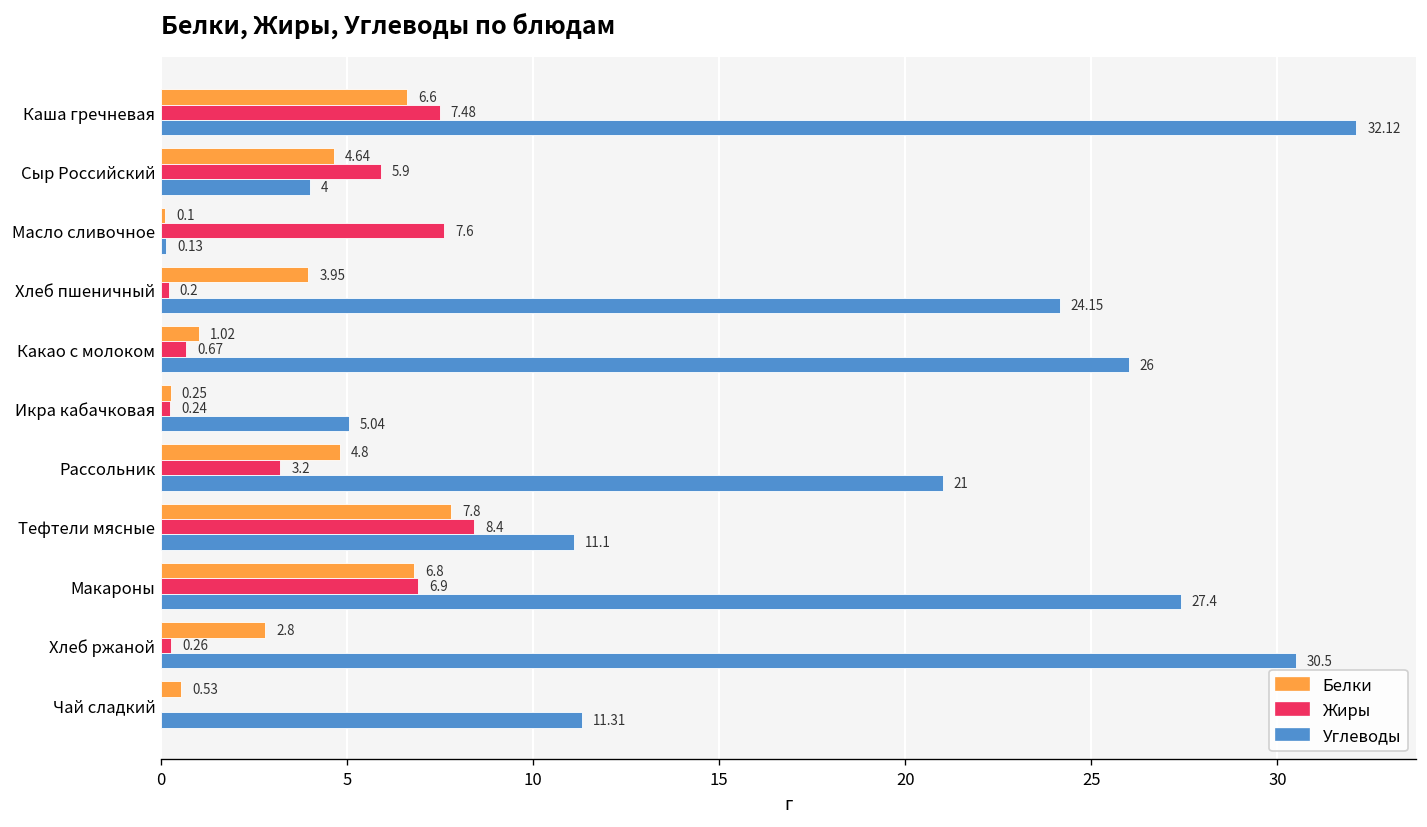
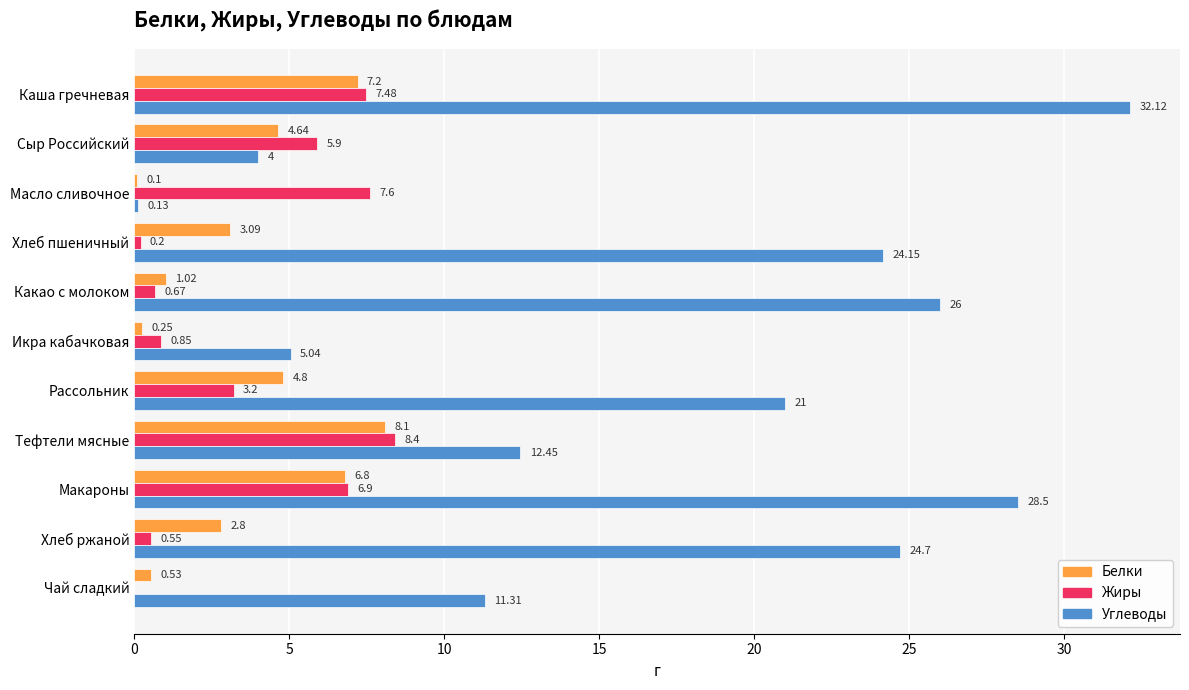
  {
    "Белки": {
-     "Каша гречневая": 6.6,
+     "Каша гречневая": 7.2,
      "Сыр Российский": 4.64,
      "Масло сливочное": 0.1,
-     "Хлеб пшеничный": 3.95,
+     "Хлеб пшеничный": 3.09,
      "Какао с молоком": 1.02,
      "Икра кабачковая": 0.25,
      "Рассольник": 4.8,
-     "Тефтели мясные": 7.8,
+     "Тефтели мясные": 8.1,
      "Макароны": 6.8,
      "Хлеб ржаной": 2.8,
      "Чай сладкий": 0.53
    },
    "Жиры": {
      "Каша гречневая": 7.48,
      "Сыр Российский": 5.9,
      "Масло сливочное": 7.6,
      "Хлеб пшеничный": 0.2,
      "Какао с молоком": 0.67,
-     "Икра кабачковая": 0.24,
+     "Икра кабачковая": 0.85,
      "Рассольник": 3.2,
      "Тефтели мясные": 8.4,
      "Макароны": 6.9,
-     "Хлеб ржаной": 0.26
+     "Хлеб ржаной": 0.55
    },
    "Углеводы": {
      "Каша гречневая": 32.12,
      "Сыр Российский": 4,
      "Масло сливочное": 0.13,
      "Хлеб пшеничный": 24.15,
      "Какао с молоком": 26,
      "Икра кабачковая": 5.04,
      "Рассольник": 21,
-     "Тефтели мясные": 11.1,
-     "Макароны": 27.4,
-     "Хлеб ржаной": 30.5,
+     "Тефтели мясные": 12.45,
+     "Макароны": 28.5,
+     "Хлеб ржаной": 24.7,
      "Чай сладкий": 11.31
    }
  }
